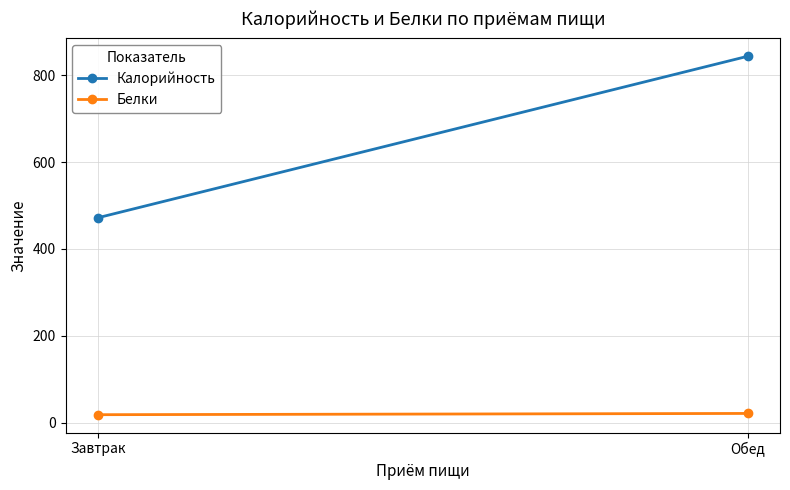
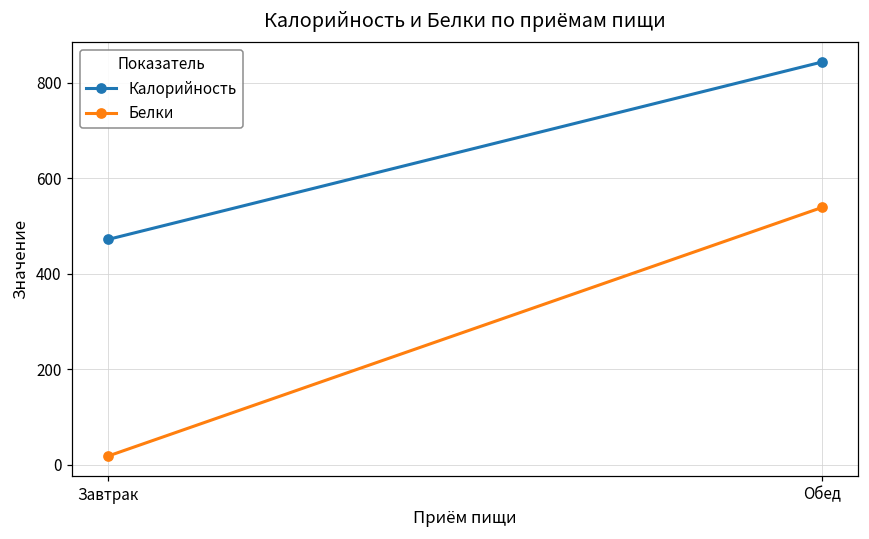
  {
    "Калорийность": {
      "Завтрак": 470,
      "Обед": 840
    },
    "Белки": {
      "Завтрак": 20,
-     "Обед": 20
+     "Обед": 540
    }
  }
